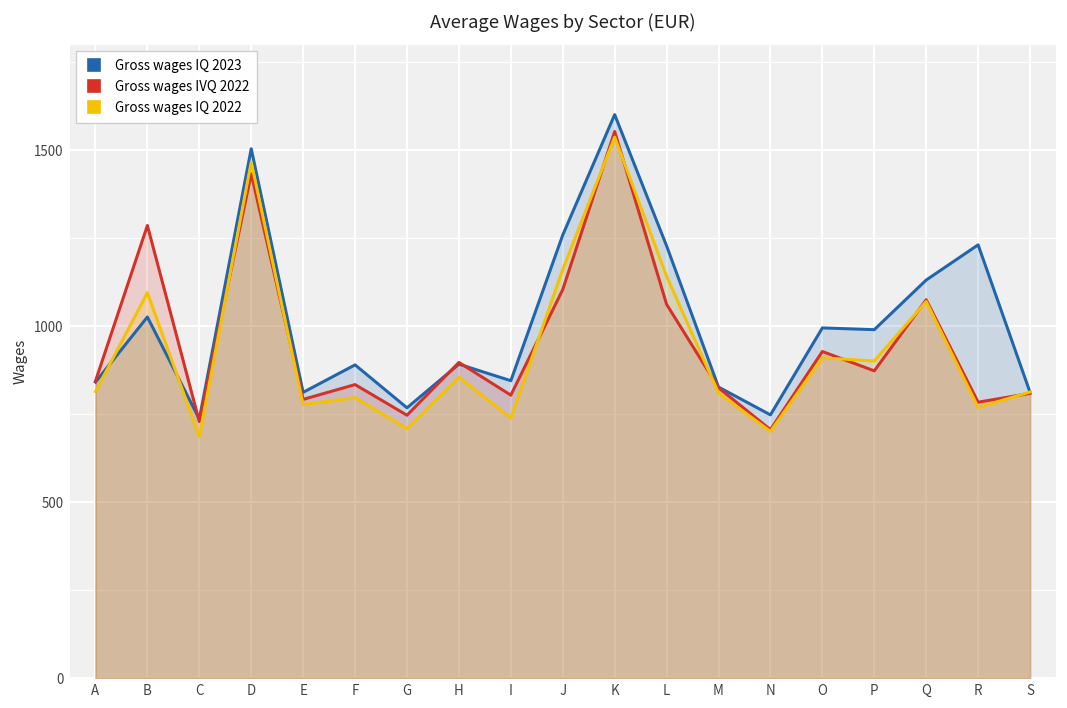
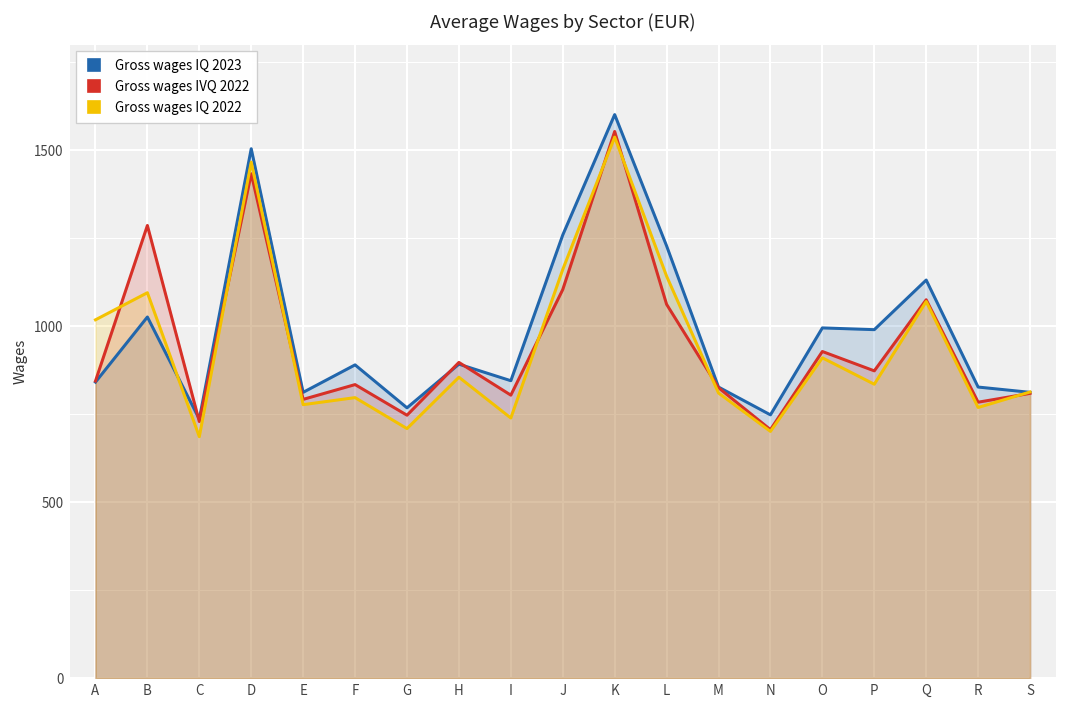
  {
    "Gross wages IQ 2023": {
      "B": 1030,
      "D": 1500,
      "E": 810,
      "F": 890,
      "G": 770,
      "I": 850,
      "J": 1260,
      "K": 1600,
      "L": 1230,
      "N": 750,
      "O": 1000,
      "P": 990,
      "Q": 1130,
-     "R": 1230
+     "R": 830
    },
    "Gross wages IVQ 2022": {
      "B": 1290,
      "D": 1430,
      "E": 790,
      "F": 830,
      "G": 750,
      "I": 800,
      "J": 1100,
      "K": 1550,
      "L": 1060,
      "O": 930,
      "P": 870,
      "R": 780
    },
    "Gross wages IQ 2022": {
-     "A": 810,
+     "A": 1020,
      "B": 1100,
      "C": 690,
      "D": 1470,
      "E": 780,
      "F": 800,
      "G": 710,
      "H": 860,
      "I": 740,
      "J": 1160,
      "K": 1540,
      "L": 1140,
      "M": 810,
      "O": 910,
-     "P": 900,
+     "P": 840,
      "R": 770
    }
  }
